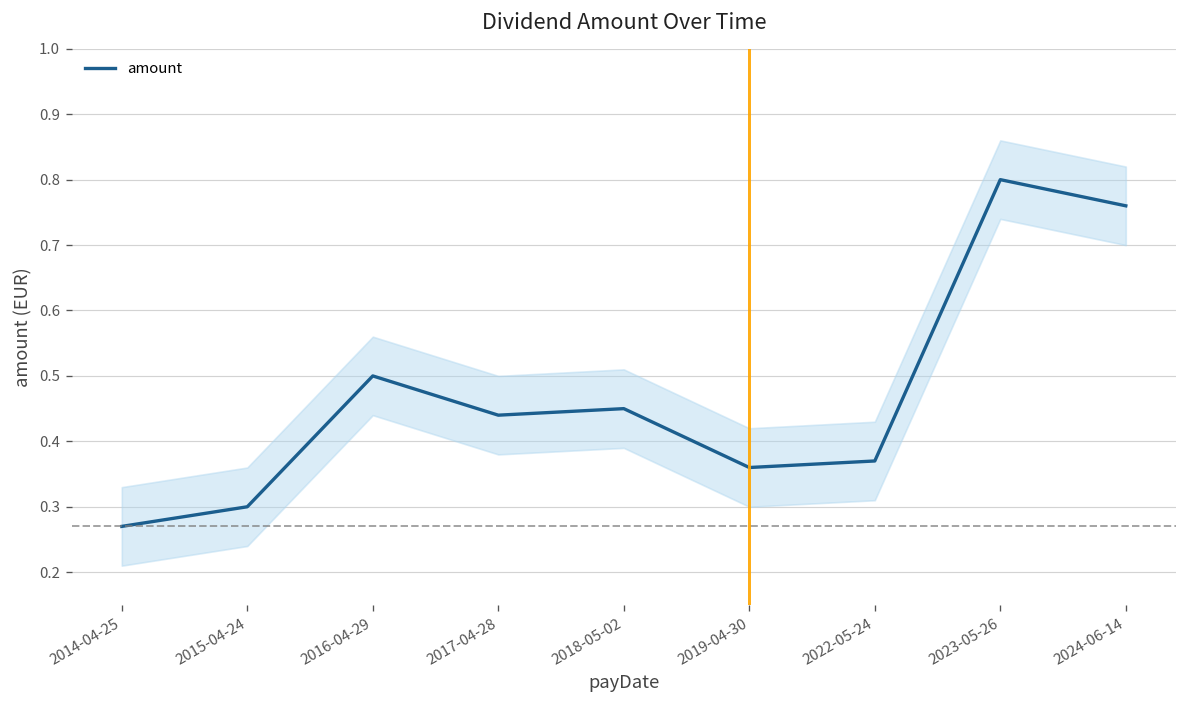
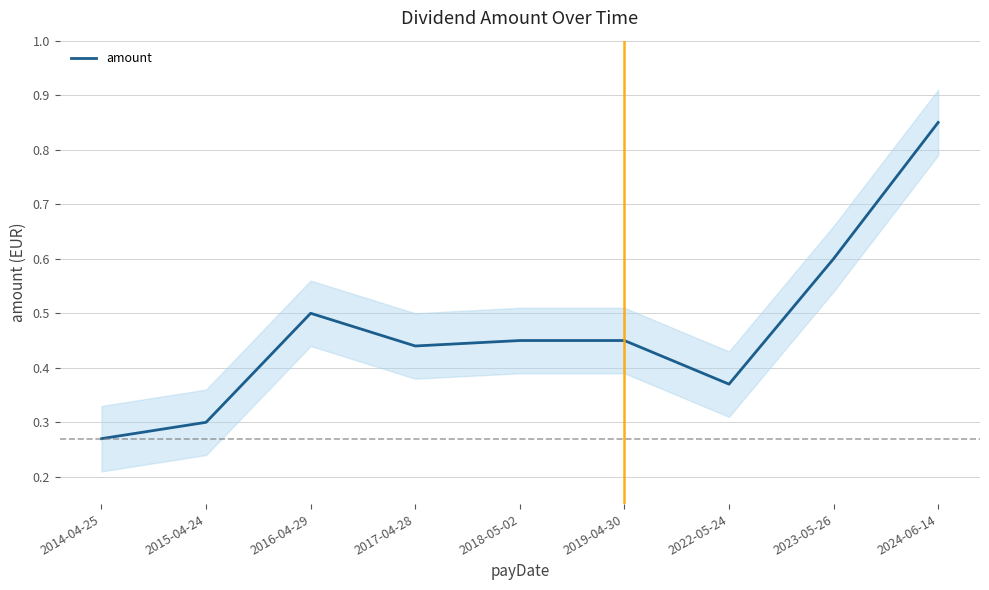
  {
    "amount": {
      "2014-04-25": 0.27,
      "2015-04-24": 0.30,
      "2016-04-29": 0.50,
      "2017-04-28": 0.44,
      "2018-05-02": 0.45,
-     "2019-04-30": 0.36,
+     "2019-04-30": 0.45,
      "2022-05-24": 0.37,
-     "2023-05-26": 0.8,
-     "2024-06-14": 0.76
+     "2023-05-26": 0.6,
+     "2024-06-14": 0.85
    }
  }
